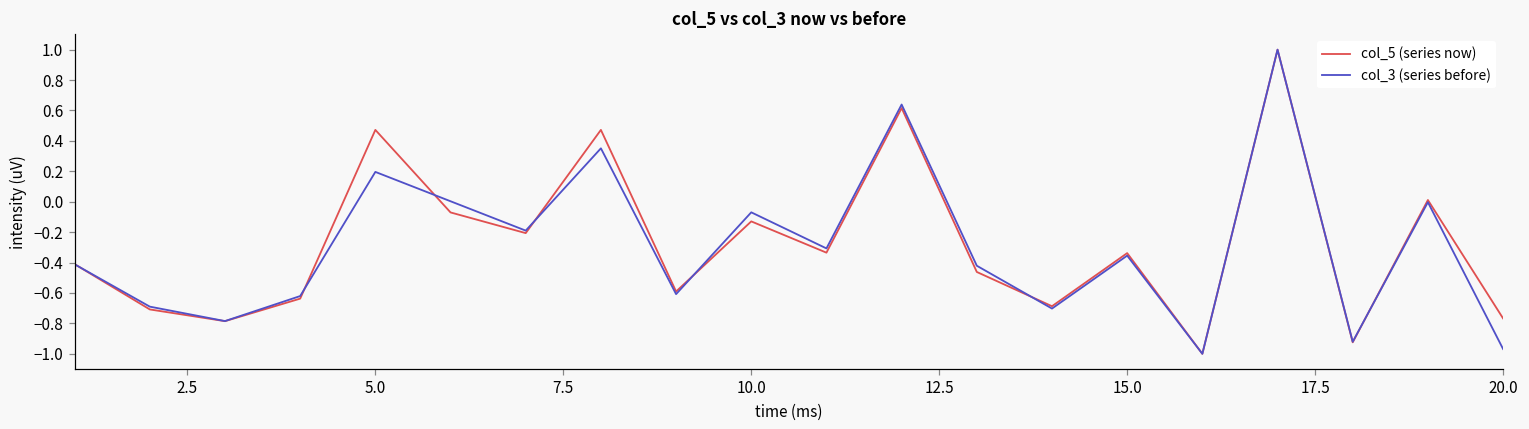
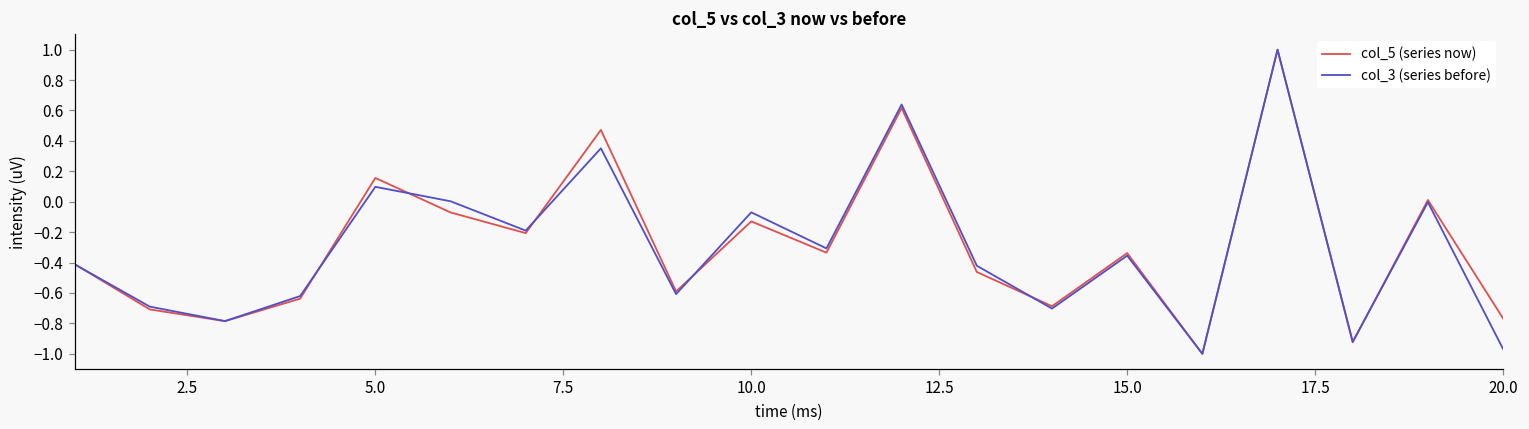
  {
    "col_5 (series now)": {
-     "5.0": 0.47,
+     "5.0": 0.16,
      "10.0": -0.13,
      "20.0": -0.77
    },
    "col_3 (series before)": {
-     "5.0": 0.20,
+     "5.0": 0.10,
      "10.0": -0.07,
      "20.0": -0.97
    }
  }
